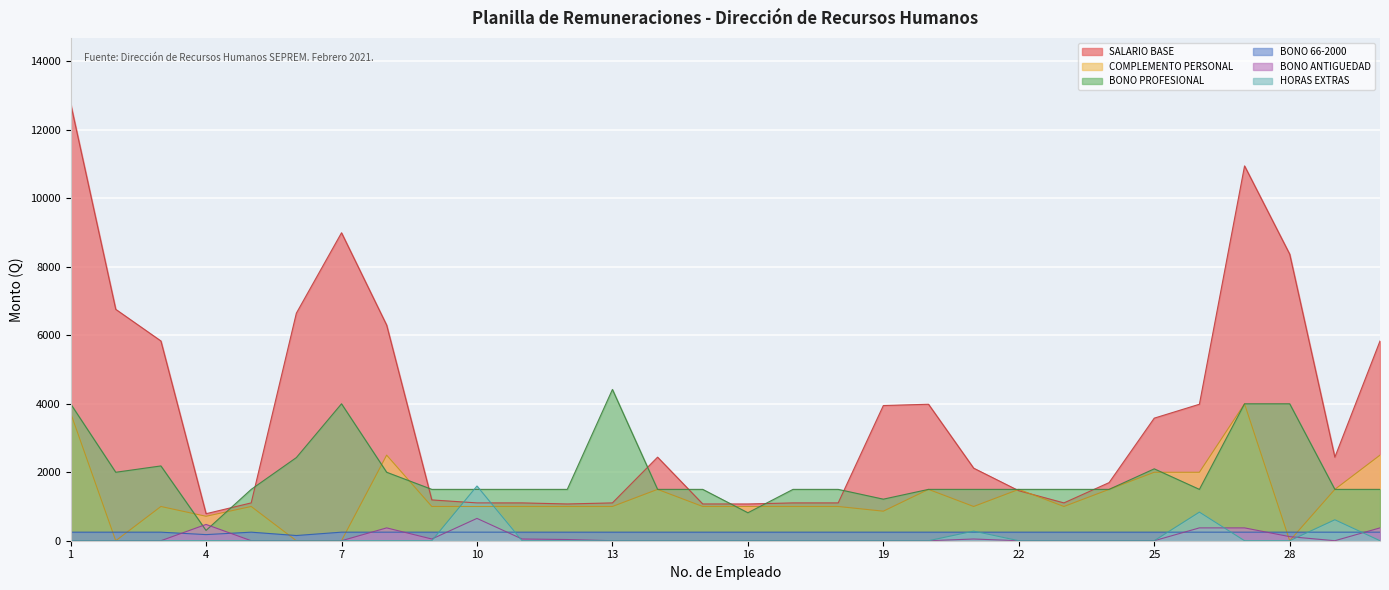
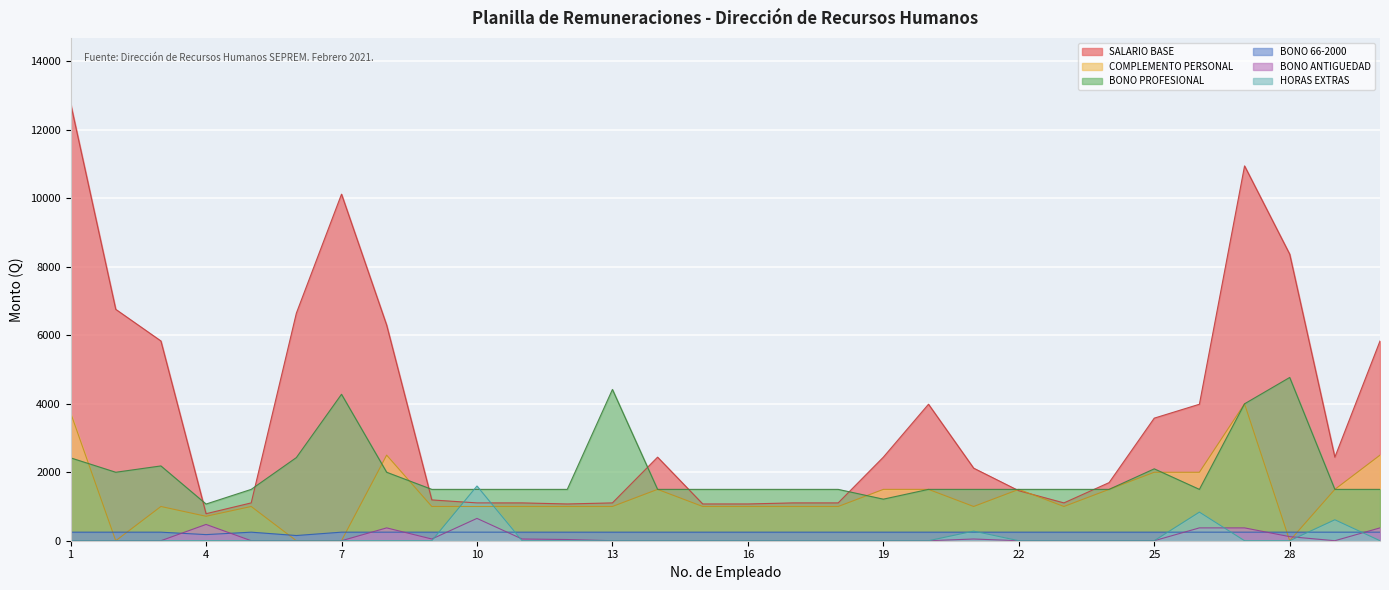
  {
    "SALARIO BASE": {
      "1": 12800,
      "4": 800,
-     "7": 9000,
+     "7": 10100,
      "10": 1100,
      "13": 1100,
-     "19": 3900,
+     "19": 2400,
      "25": 3600,
      "28": 8400
    },
    "COMPLEMENTO PERSONAL": {
      "1": 3700,
      "4": 700,
      "10": 1000,
      "13": 1000,
-     "19": 900,
+     "19": 1500,
      "25": 2000
    },
    "BONO PROFESIONAL": {
-     "1": 4000,
-     "4": 300,
-     "7": 4000,
+     "1": 2400,
+     "4": 1100,
+     "7": 4300,
      "10": 1500,
      "13": 4400,
-     "16": 800,
+     "16": 1500,
      "19": 1200,
      "25": 2100,
-     "28": 4000
+     "28": 4800
    },
    "BONO ANTIGUEDAD": {
      "4": 500,
      "10": 700,
      "28": 100
    }
  }
